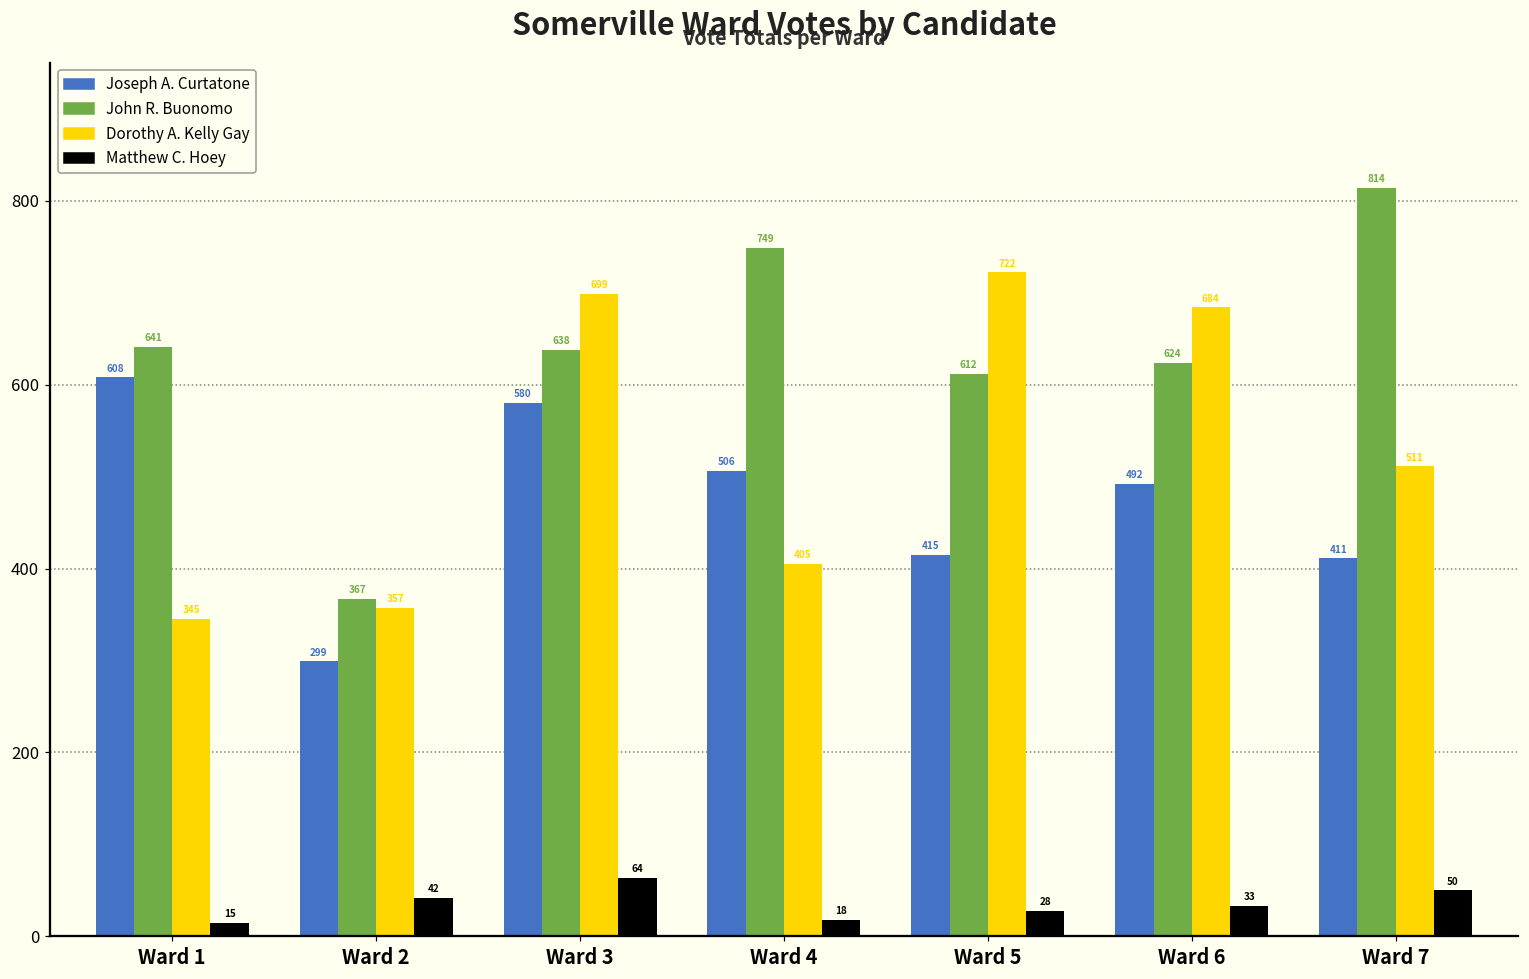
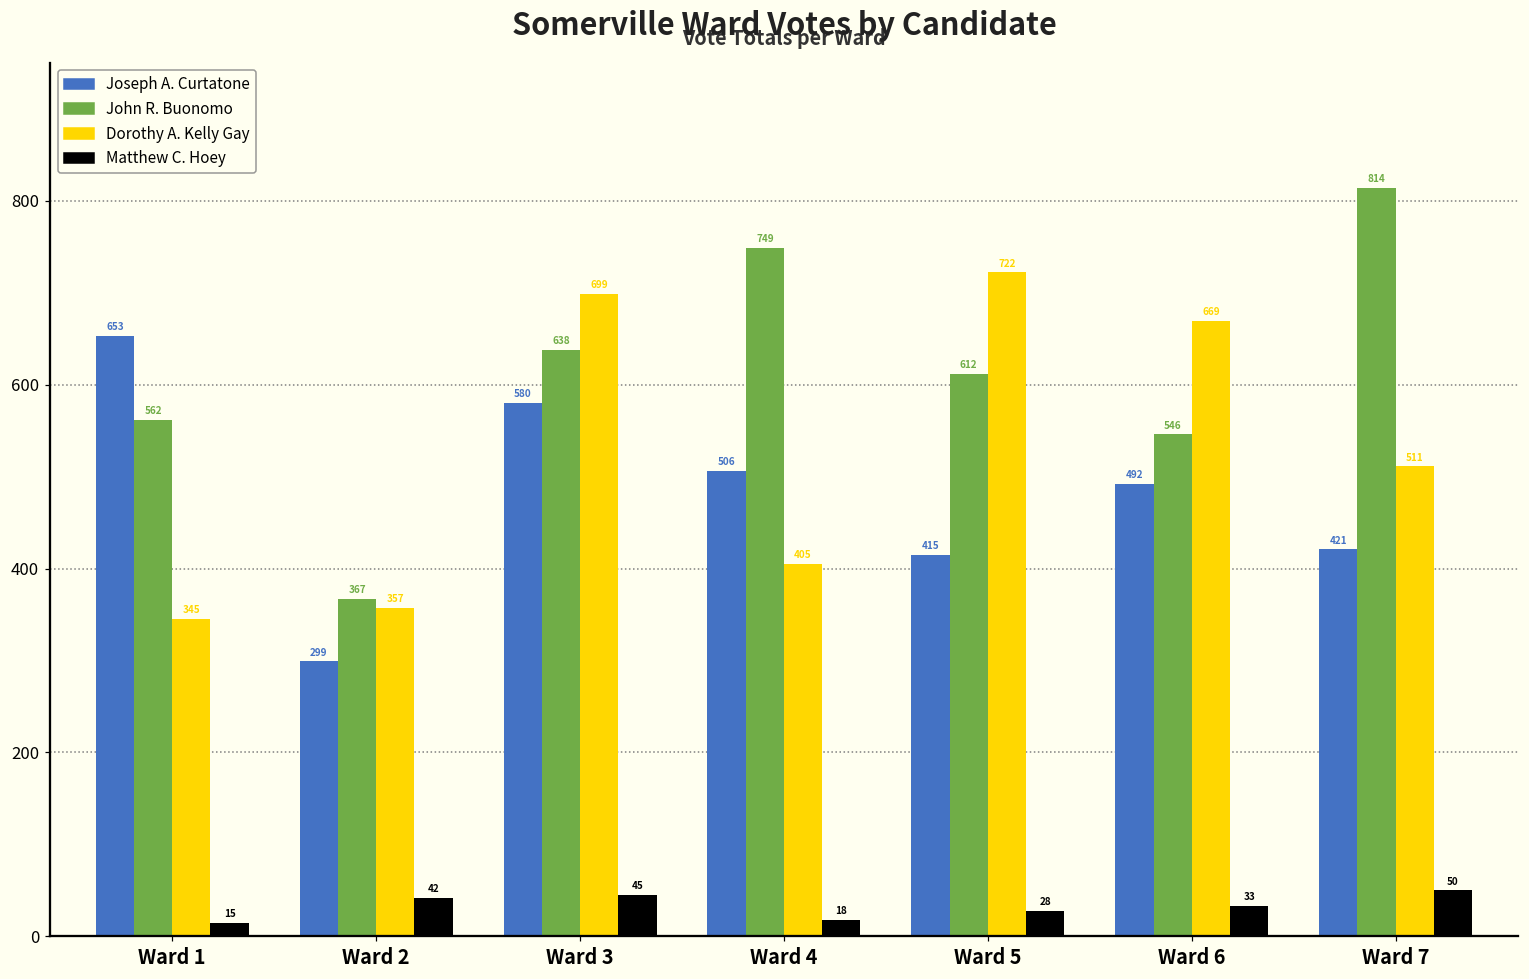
  {
    "Joseph A. Curtatone": {
-     "Ward 1": 608,
+     "Ward 1": 653,
      "Ward 2": 299,
      "Ward 3": 580,
      "Ward 4": 506,
      "Ward 5": 415,
      "Ward 6": 492,
-     "Ward 7": 411
+     "Ward 7": 421
    },
    "John R. Buonomo": {
-     "Ward 1": 641,
+     "Ward 1": 562,
      "Ward 2": 367,
      "Ward 3": 638,
      "Ward 4": 749,
      "Ward 5": 612,
-     "Ward 6": 624,
+     "Ward 6": 546,
      "Ward 7": 814
    },
    "Dorothy A. Kelly Gay": {
      "Ward 1": 345,
      "Ward 2": 357,
      "Ward 3": 699,
      "Ward 4": 405,
      "Ward 5": 722,
-     "Ward 6": 684,
+     "Ward 6": 669,
      "Ward 7": 511
    },
    "Matthew C. Hoey": {
      "Ward 1": 15,
      "Ward 2": 42,
-     "Ward 3": 64,
+     "Ward 3": 45,
      "Ward 4": 18,
      "Ward 5": 28,
      "Ward 6": 33,
      "Ward 7": 50
    }
  }
